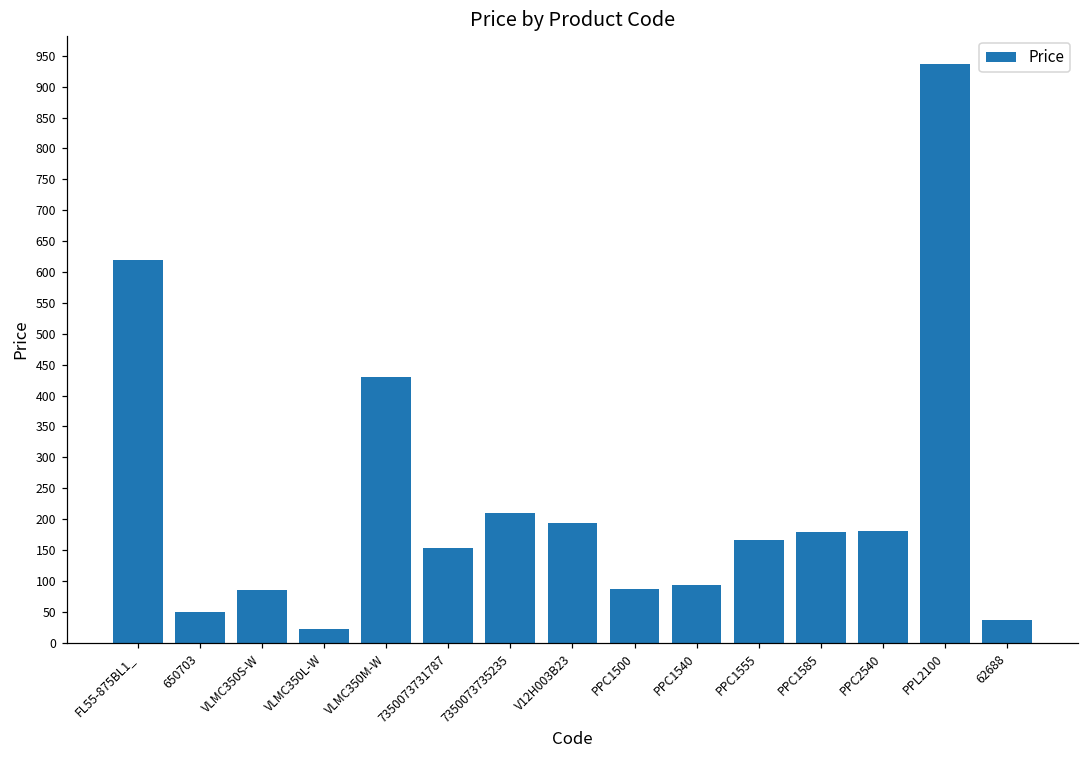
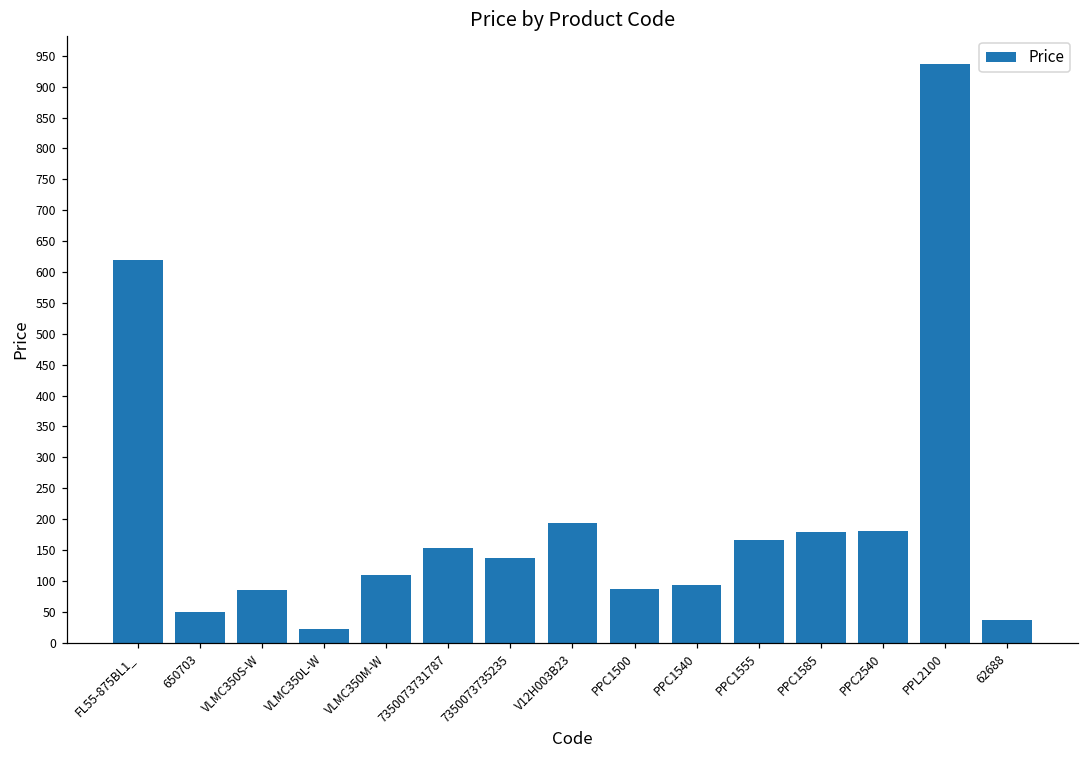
  {
    "FL55-875BL1_": 620,
    "650703": 50,
    "VLMC350S-W": 80,
    "VLMC350L-W": 20,
-   "VLMC350M-W": 430,
+   "VLMC350M-W": 110,
    "7350073731787": 150,
-   "7350073735235": 210,
+   "7350073735235": 140,
    "V12H003B23": 190,
    "PPC1500": 90,
    "PPC1540": 90,
    "PPC1555": 170,
    "PPC1585": 180,
    "PPC2540": 180,
    "PPL2100": 940,
    "62688": 40
  }
